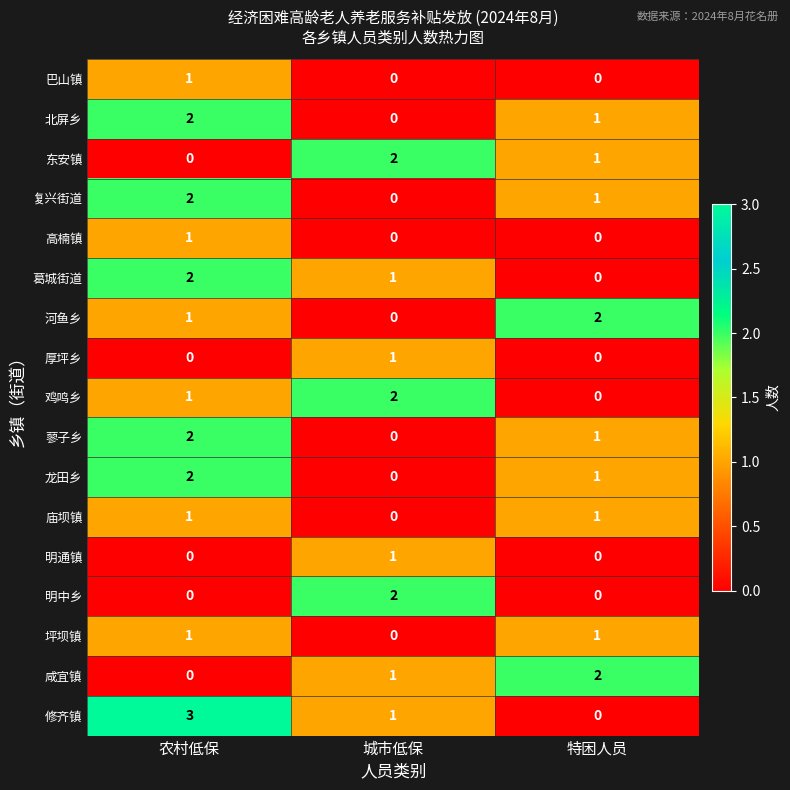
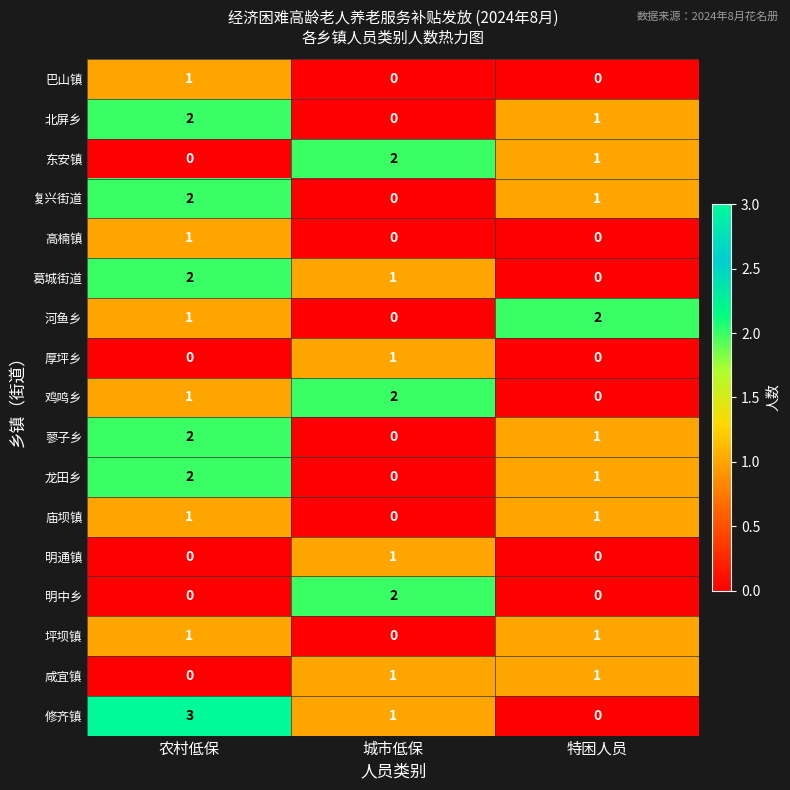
  {
    "巴山镇": {
      "农村低保": 1,
      "城市低保": 0,
      "特困人员": 0
    },
    "北屏乡": {
      "农村低保": 2,
      "城市低保": 0,
      "特困人员": 1
    },
    "东安镇": {
      "农村低保": 0,
      "城市低保": 2,
      "特困人员": 1
    },
    "复兴街道": {
      "农村低保": 2,
      "城市低保": 0,
      "特困人员": 1
    },
    "高楠镇": {
      "农村低保": 1,
      "城市低保": 0,
      "特困人员": 0
    },
    "葛城街道": {
      "农村低保": 2,
      "城市低保": 1,
      "特困人员": 0
    },
    "河鱼乡": {
      "农村低保": 1,
      "城市低保": 0,
      "特困人员": 2
    },
    "厚坪乡": {
      "农村低保": 0,
      "城市低保": 1,
      "特困人员": 0
    },
    "鸡鸣乡": {
      "农村低保": 1,
      "城市低保": 2,
      "特困人员": 0
    },
    "蓼子乡": {
      "农村低保": 2,
      "城市低保": 0,
      "特困人员": 1
    },
    "龙田乡": {
      "农村低保": 2,
      "城市低保": 0,
      "特困人员": 1
    },
    "庙坝镇": {
      "农村低保": 1,
      "城市低保": 0,
      "特困人员": 1
    },
    "明通镇": {
      "农村低保": 0,
      "城市低保": 1,
      "特困人员": 0
    },
    "明中乡": {
      "农村低保": 0,
      "城市低保": 2,
      "特困人员": 0
    },
    "坪坝镇": {
      "农村低保": 1,
      "城市低保": 0,
      "特困人员": 1
    },
    "咸宜镇": {
      "农村低保": 0,
      "城市低保": 1,
-     "特困人员": 2
+     "特困人员": 1
    },
    "修齐镇": {
      "农村低保": 3,
      "城市低保": 1,
      "特困人员": 0
    }
  }
